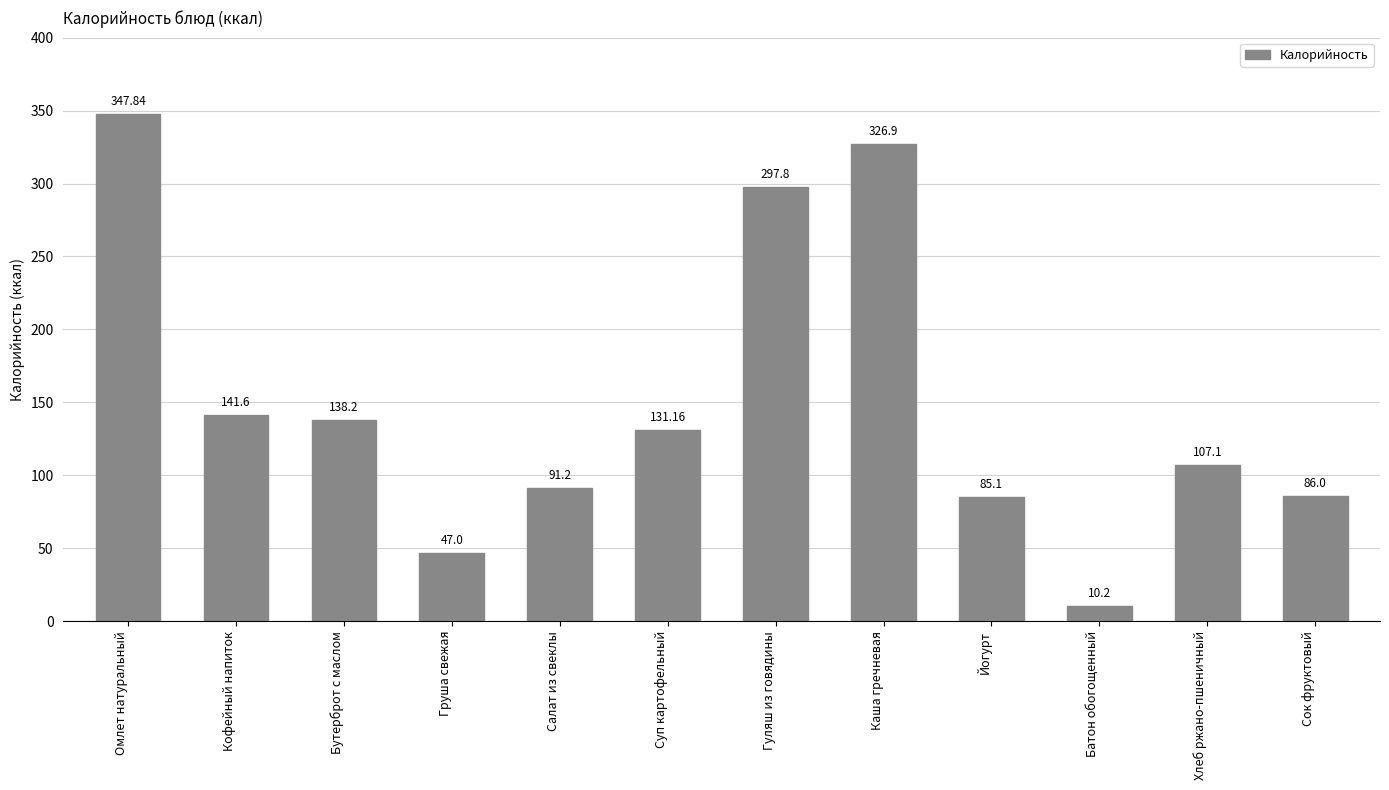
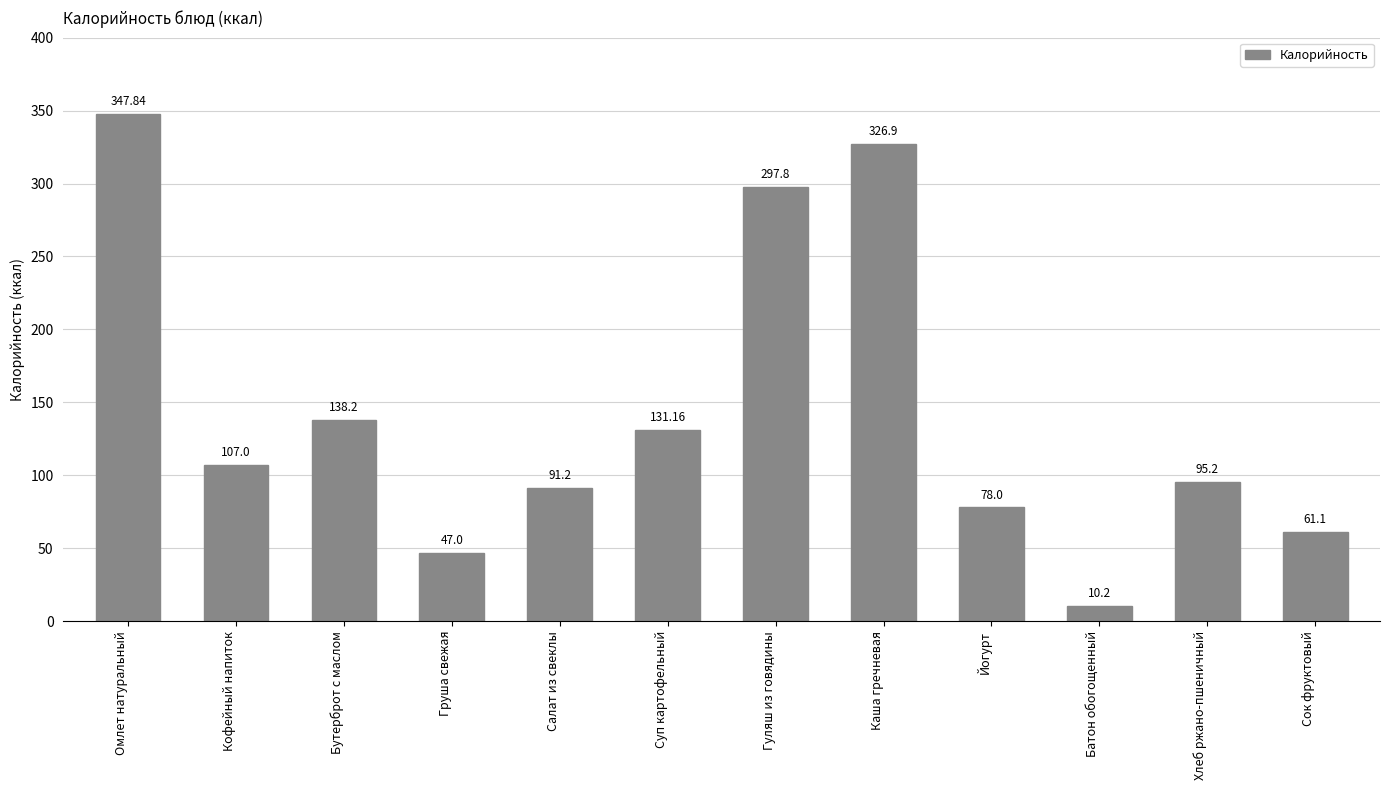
  {
    "Омлет натуральный": 347.84,
-   "Кофейный напиток": 141.6,
+   "Кофейный напиток": 107.0,
    "Бутерброт с маслом": 138.2,
    "Груша свежая": 47.0,
    "Салат из свеклы": 91.2,
    "Суп картофельный": 131.16,
    "Гуляш из говядины": 297.8,
    "Каша гречневая": 326.9,
-   "Йогурт": 85.1,
+   "Йогурт": 78.0,
    "Батон обогощенный": 10.2,
-   "Хлеб ржано-пшеничный": 107.1,
-   "Сок фруктовый": 86.0
+   "Хлеб ржано-пшеничный": 95.2,
+   "Сок фруктовый": 61.1
  }
